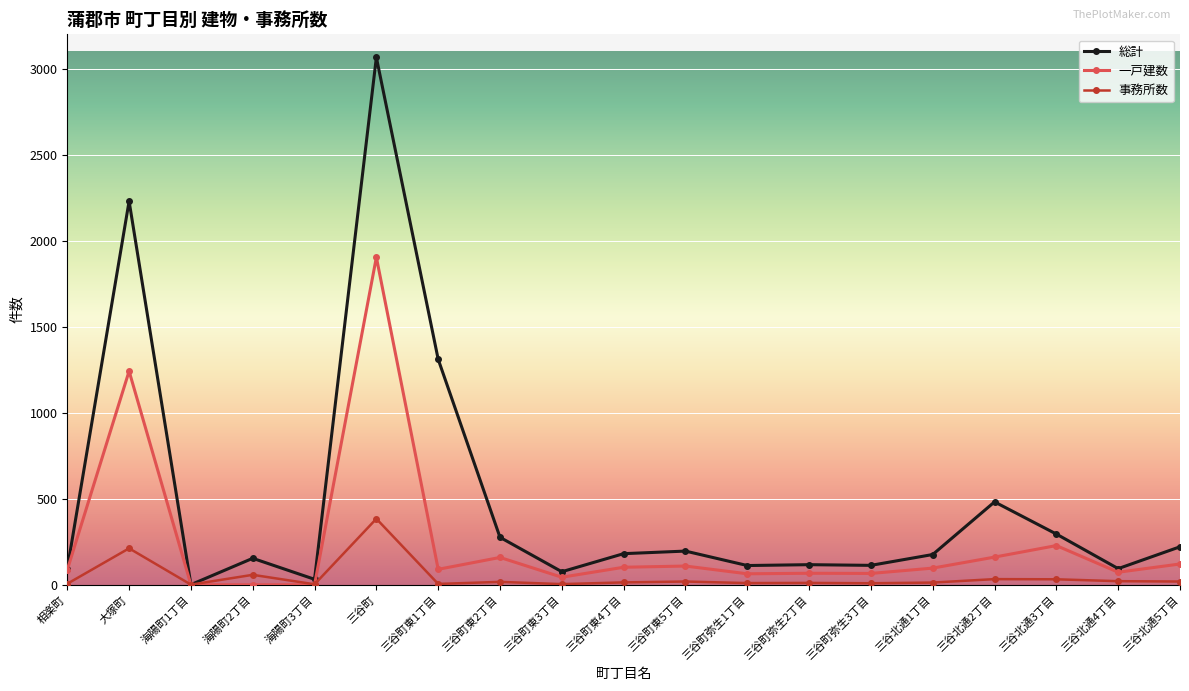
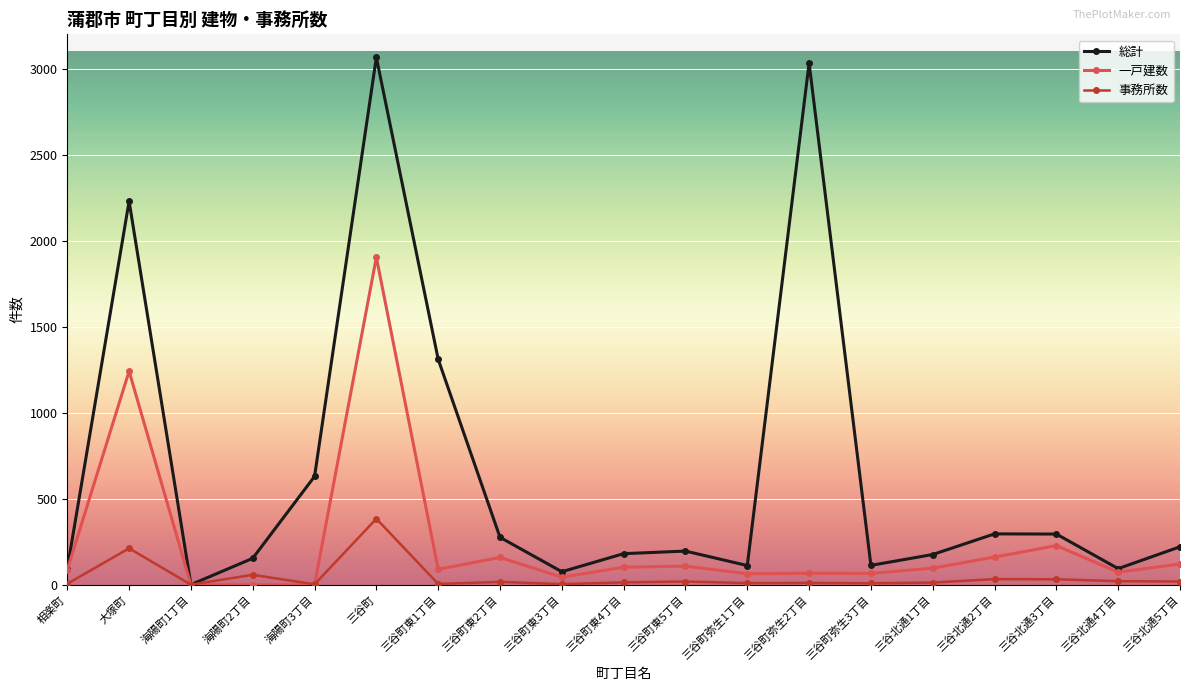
  {
    "総計": {
      "大塚町": 2230,
      "海陽町2丁目": 150,
-     "海陽町3丁目": 30,
+     "海陽町3丁目": 630,
      "三谷町": 3070,
      "三谷町東1丁目": 1310,
      "三谷町東2丁目": 280,
      "三谷町東3丁目": 80,
      "三谷町東4丁目": 180,
      "三谷町東5丁目": 200,
      "三谷町弥生1丁目": 110,
-     "三谷町弥生2丁目": 120,
+     "三谷町弥生2丁目": 3030,
      "三谷町弥生3丁目": 110,
      "三谷北通1丁目": 180,
-     "三谷北通2丁目": 480,
+     "三谷北通2丁目": 300,
      "三谷北通3丁目": 300,
      "三谷北通4丁目": 90,
      "三谷北通5丁目": 220
    }
  }
